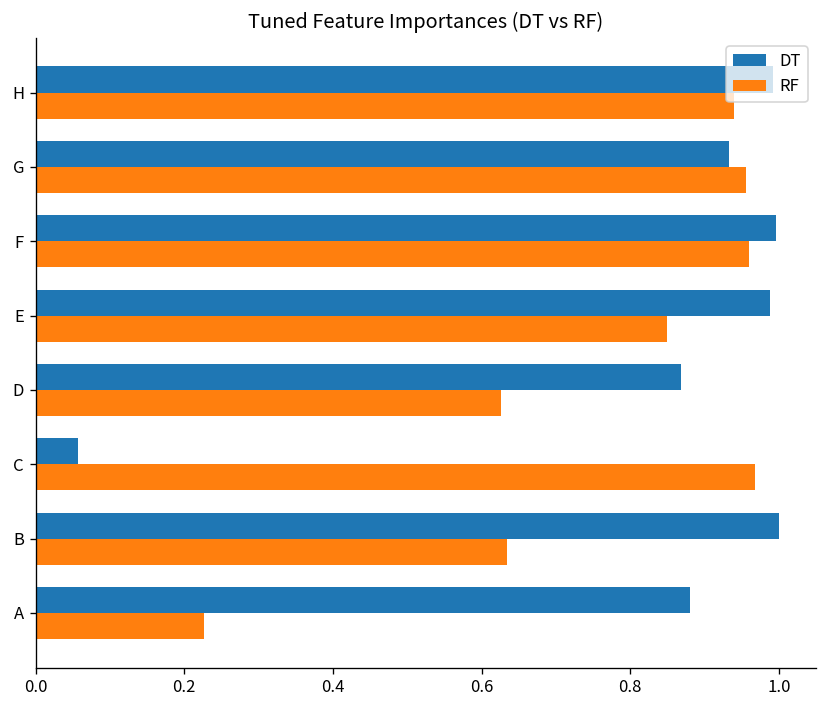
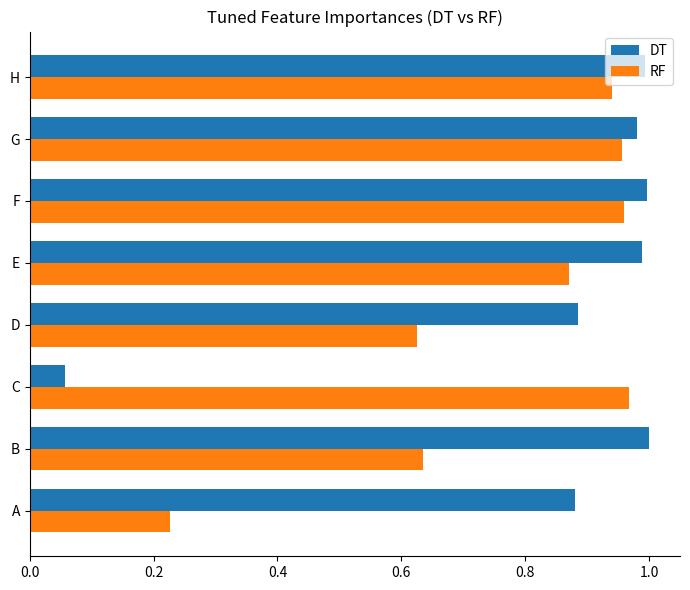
  {
    "DT": {
-     "G": 0.93,
+     "G": 0.98,
      "F": 1.00,
      "E": 0.99,
-     "D": 0.87,
+     "D": 0.88,
      "C": 0.06,
      "B": 1.00,
      "A": 0.88
    },
    "RF": {
      "H": 0.94,
      "G": 0.96,
      "F": 0.96,
-     "E": 0.85,
+     "E": 0.87,
      "D": 0.63,
      "C": 0.97,
      "B": 0.63,
      "A": 0.23
    }
  }
